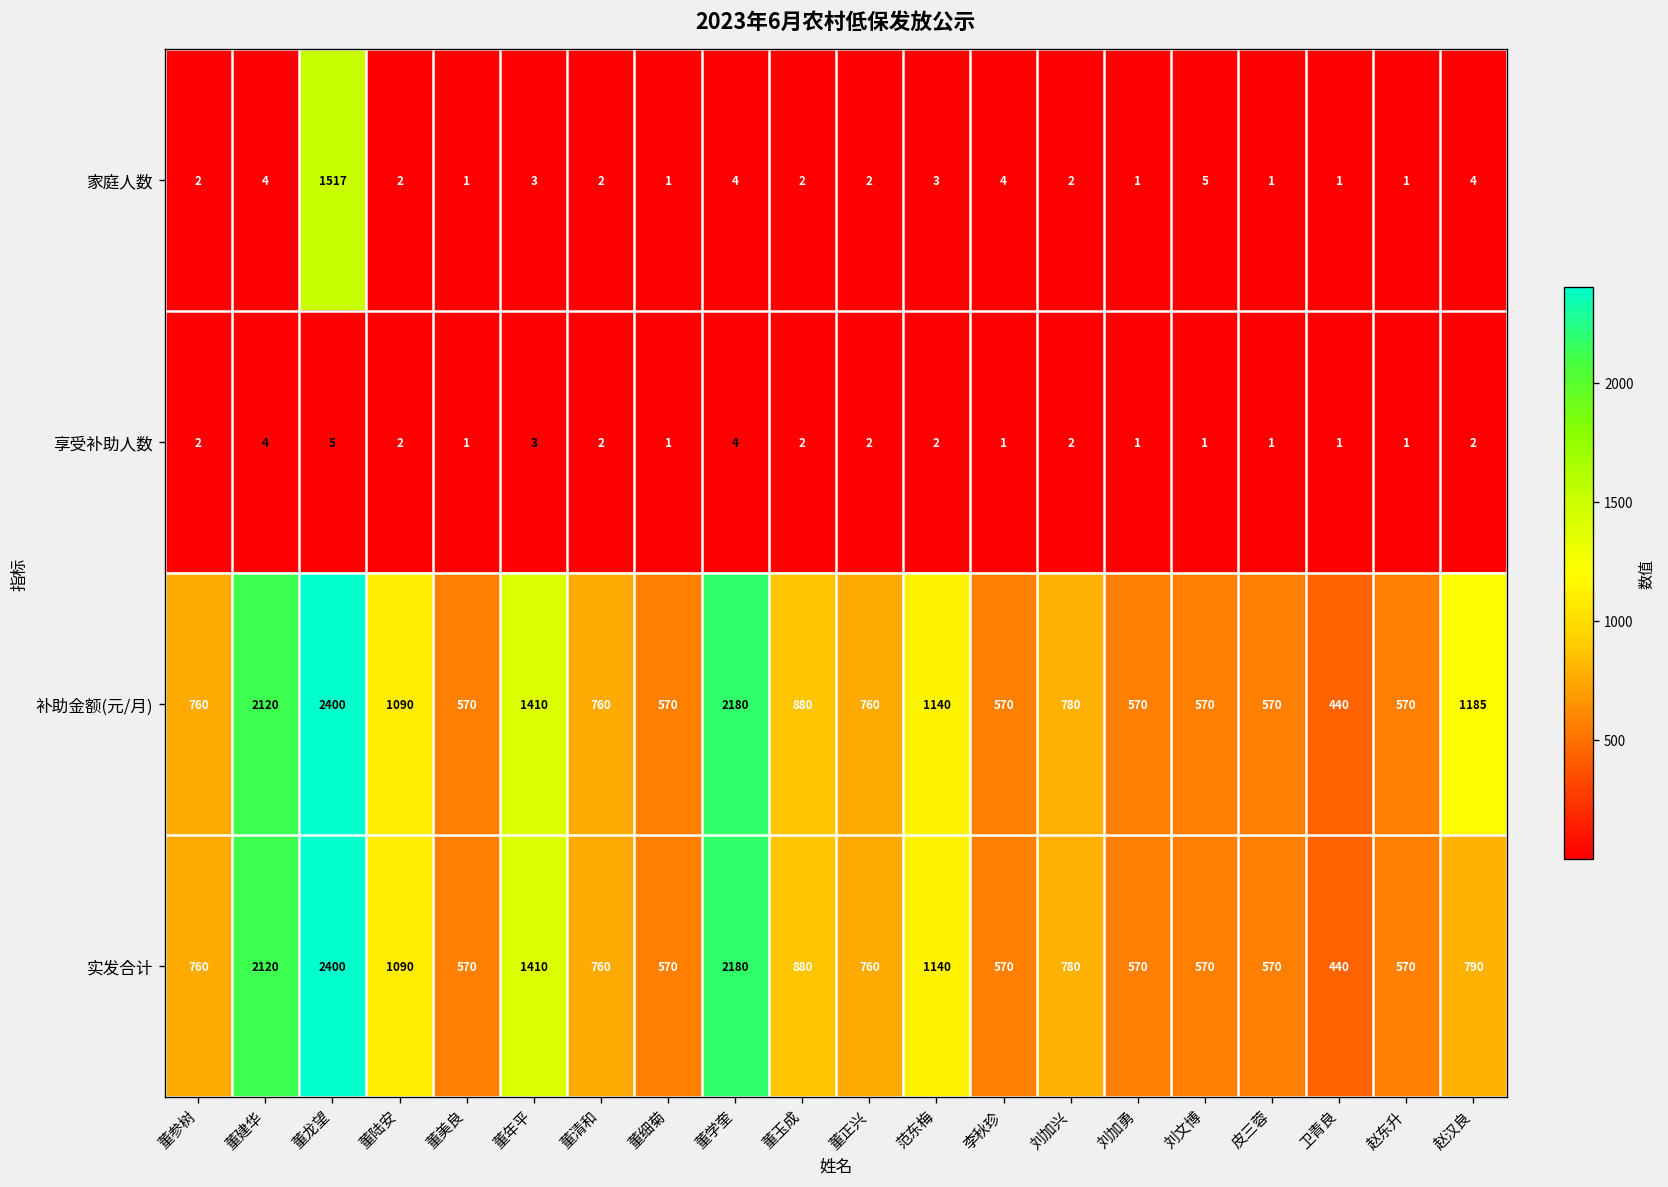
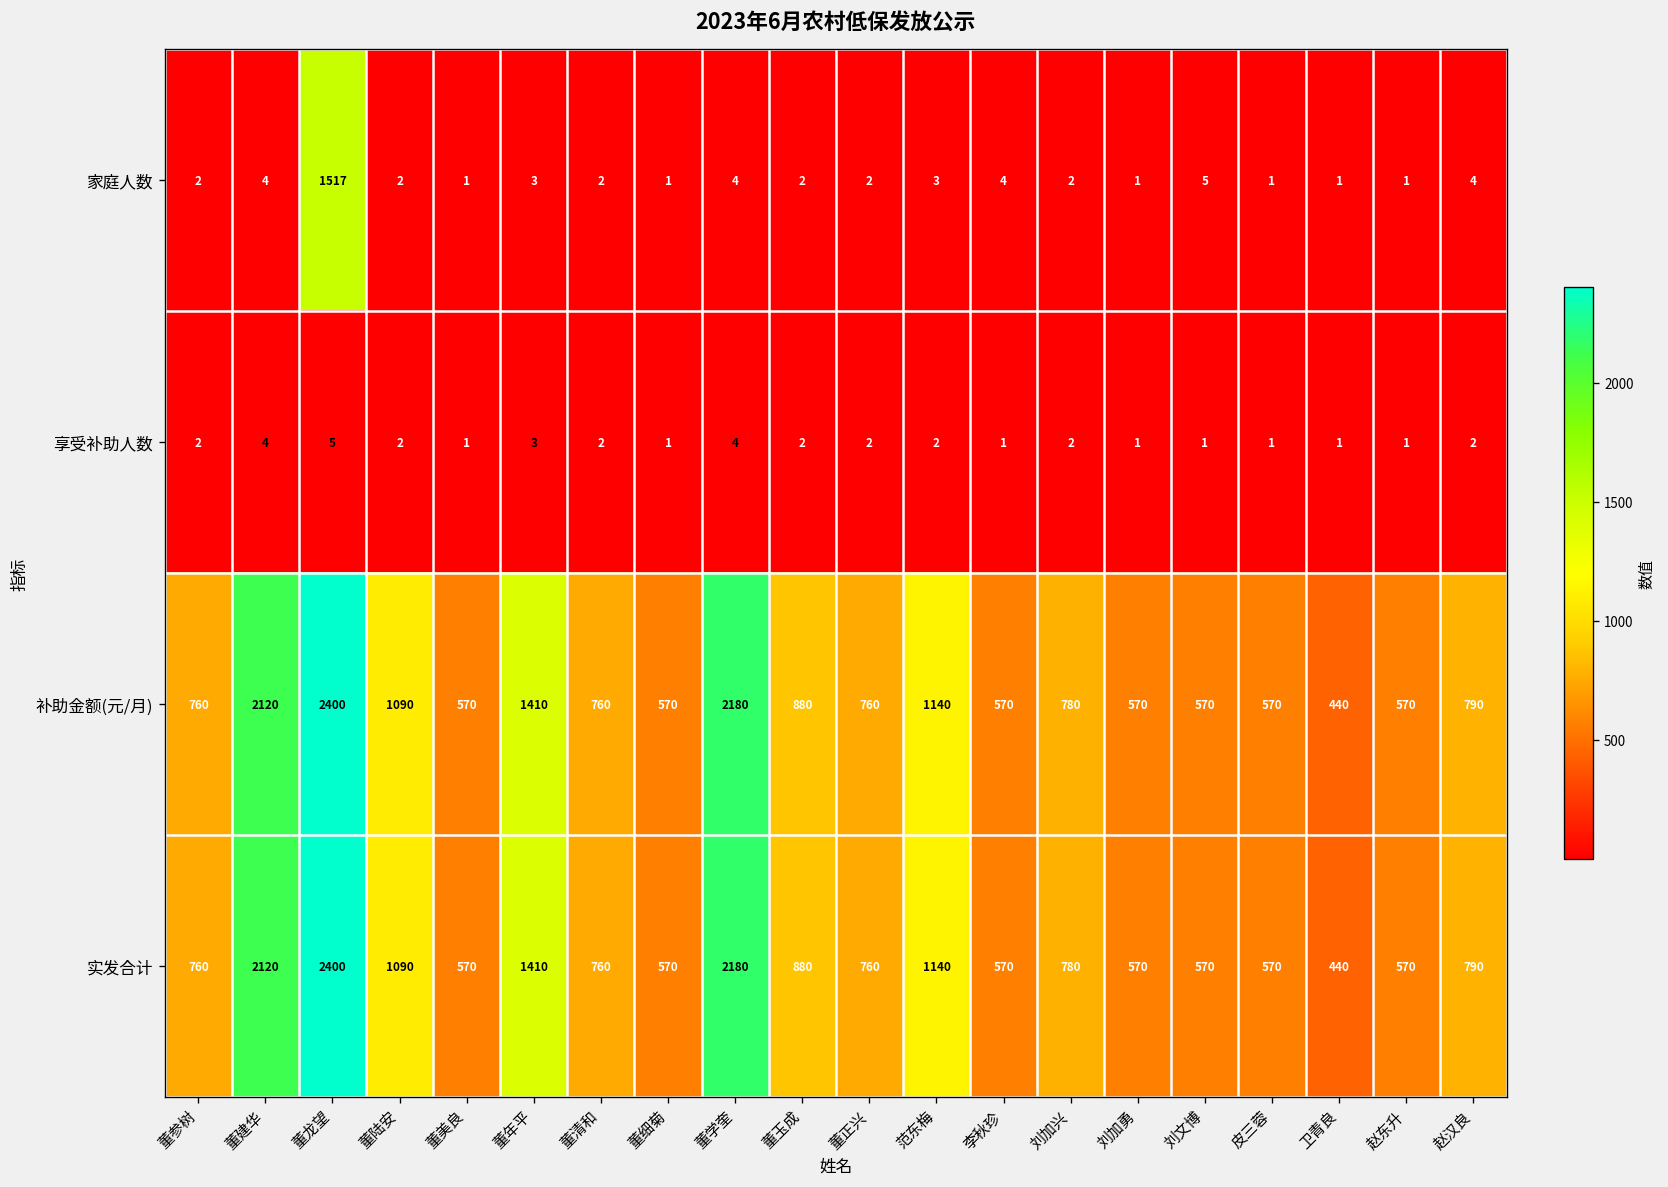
  {
    "家庭人数": {
      "董参树": 2,
      "董建华": 4,
      "董龙望": 1517,
      "董陆安": 2,
      "董美良": 1,
      "董年平": 3,
      "董清和": 2,
      "董细菊": 1,
      "董学奎": 4,
      "董玉成": 2,
      "董正兴": 2,
      "范东梅": 3,
      "李秋珍": 4,
      "刘加兴": 2,
      "刘加勇": 1,
      "刘文博": 5,
      "皮三蓉": 1,
      "卫青良": 1,
      "赵东升": 1,
      "赵汉良": 4
    },
    "享受补助人数": {
      "董参树": 2,
      "董建华": 4,
      "董龙望": 5,
      "董陆安": 2,
      "董美良": 1,
      "董年平": 3,
      "董清和": 2,
      "董细菊": 1,
      "董学奎": 4,
      "董玉成": 2,
      "董正兴": 2,
      "范东梅": 2,
      "李秋珍": 1,
      "刘加兴": 2,
      "刘加勇": 1,
      "刘文博": 1,
      "皮三蓉": 1,
      "卫青良": 1,
      "赵东升": 1,
      "赵汉良": 2
    },
    "补助金额(元/月)": {
      "董参树": 760,
      "董建华": 2120,
      "董龙望": 2400,
      "董陆安": 1090,
      "董美良": 570,
      "董年平": 1410,
      "董清和": 760,
      "董细菊": 570,
      "董学奎": 2180,
      "董玉成": 880,
      "董正兴": 760,
      "范东梅": 1140,
      "李秋珍": 570,
      "刘加兴": 780,
      "刘加勇": 570,
      "刘文博": 570,
      "皮三蓉": 570,
      "卫青良": 440,
      "赵东升": 570,
-     "赵汉良": 1185
+     "赵汉良": 790
    },
    "实发合计": {
      "董参树": 760,
      "董建华": 2120,
      "董龙望": 2400,
      "董陆安": 1090,
      "董美良": 570,
      "董年平": 1410,
      "董清和": 760,
      "董细菊": 570,
      "董学奎": 2180,
      "董玉成": 880,
      "董正兴": 760,
      "范东梅": 1140,
      "李秋珍": 570,
      "刘加兴": 780,
      "刘加勇": 570,
      "刘文博": 570,
      "皮三蓉": 570,
      "卫青良": 440,
      "赵东升": 570,
      "赵汉良": 790
    }
  }
